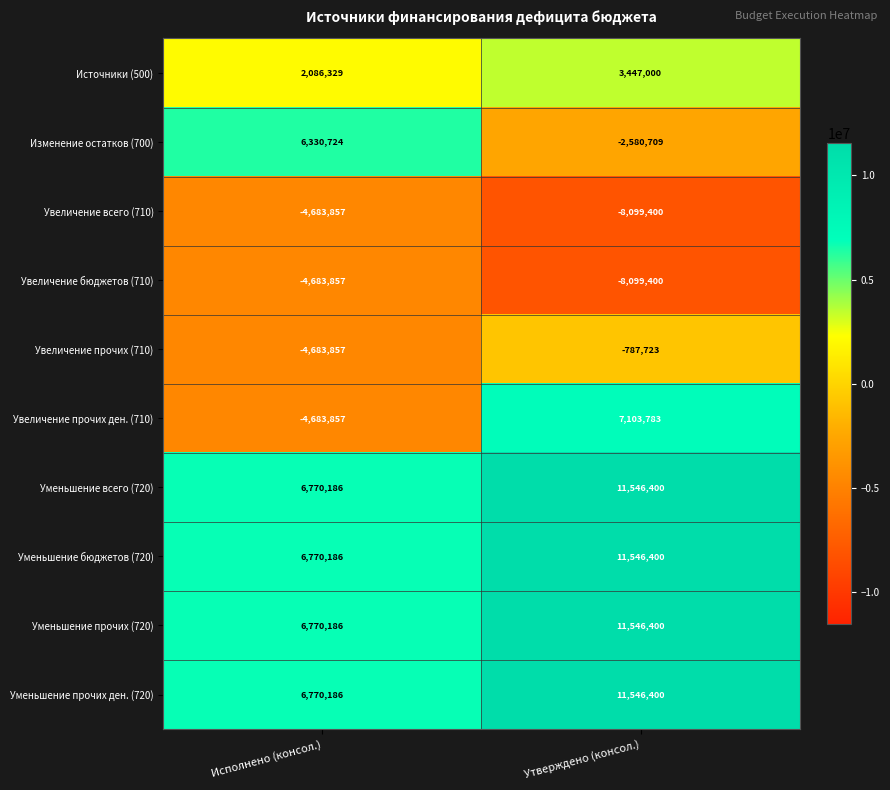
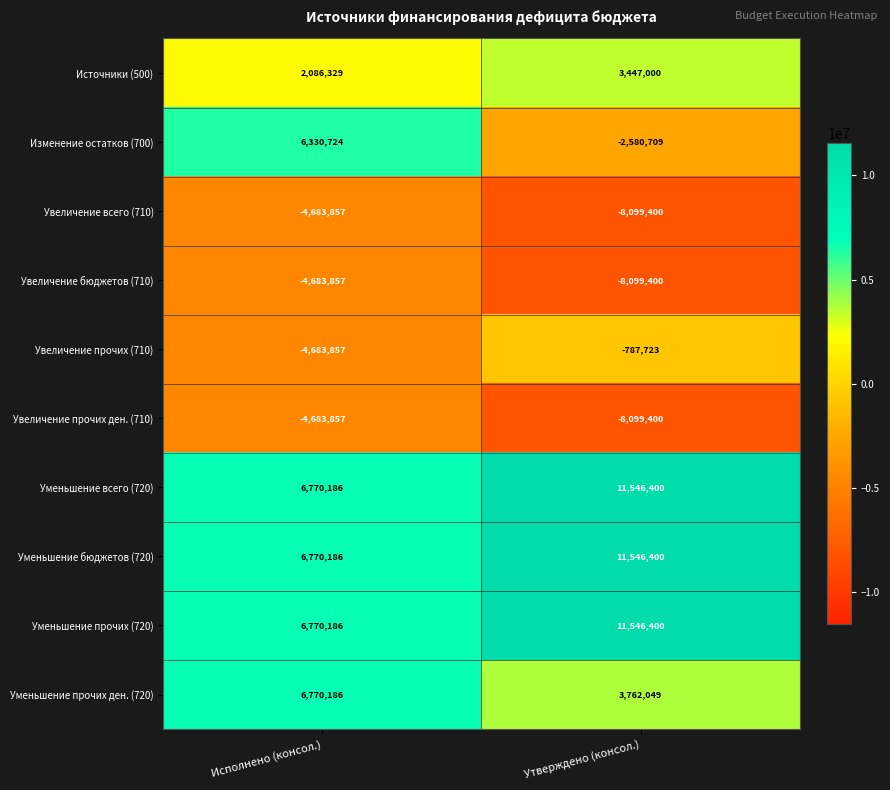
  {
    "Источники (500)": {
      "Исполнено (консол.)": "2,086,329",
      "Утверждено (консол.)": "3,447,000"
    },
    "Изменение остатков (700)": {
      "Исполнено (консол.)": "6,330,724",
      "Утверждено (консол.)": "-2,580,709"
    },
    "Увеличение всего (710)": {
      "Исполнено (консол.)": "-4,683,857",
      "Утверждено (консол.)": "-8,099,400"
    },
    "Увеличение бюджетов (710)": {
      "Исполнено (консол.)": "-4,683,857",
      "Утверждено (консол.)": "-8,099,400"
    },
    "Увеличение прочих (710)": {
      "Исполнено (консол.)": "-4,683,857",
      "Утверждено (консол.)": "-787,723"
    },
    "Увеличение прочих ден. (710)": {
      "Исполнено (консол.)": "-4,683,857",
-     "Утверждено (консол.)": "7,103,783"
+     "Утверждено (консол.)": "-8,099,400"
    },
    "Уменьшение всего (720)": {
      "Исполнено (консол.)": "6,770,186",
      "Утверждено (консол.)": "11,546,400"
    },
    "Уменьшение бюджетов (720)": {
      "Исполнено (консол.)": "6,770,186",
      "Утверждено (консол.)": "11,546,400"
    },
    "Уменьшение прочих (720)": {
      "Исполнено (консол.)": "6,770,186",
      "Утверждено (консол.)": "11,546,400"
    },
    "Уменьшение прочих ден. (720)": {
      "Исполнено (консол.)": "6,770,186",
-     "Утверждено (консол.)": "11,546,400"
+     "Утверждено (консол.)": "3,762,049"
    }
  }
